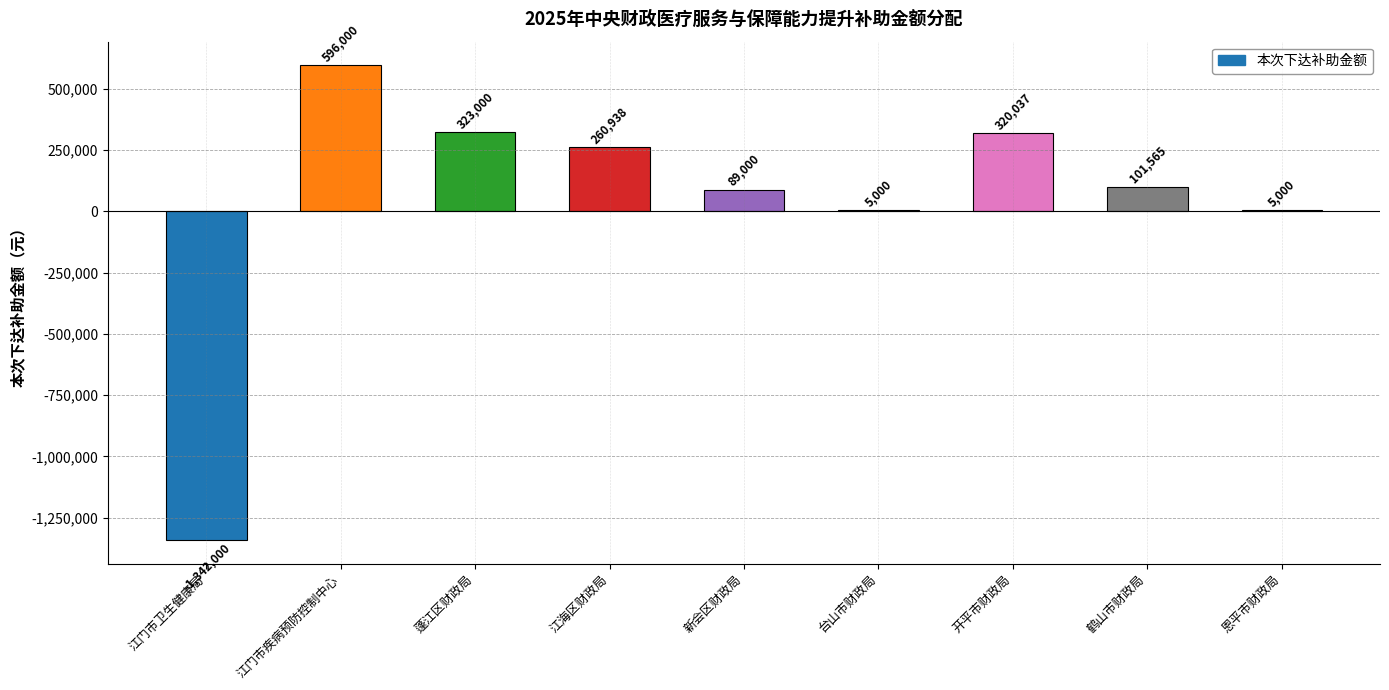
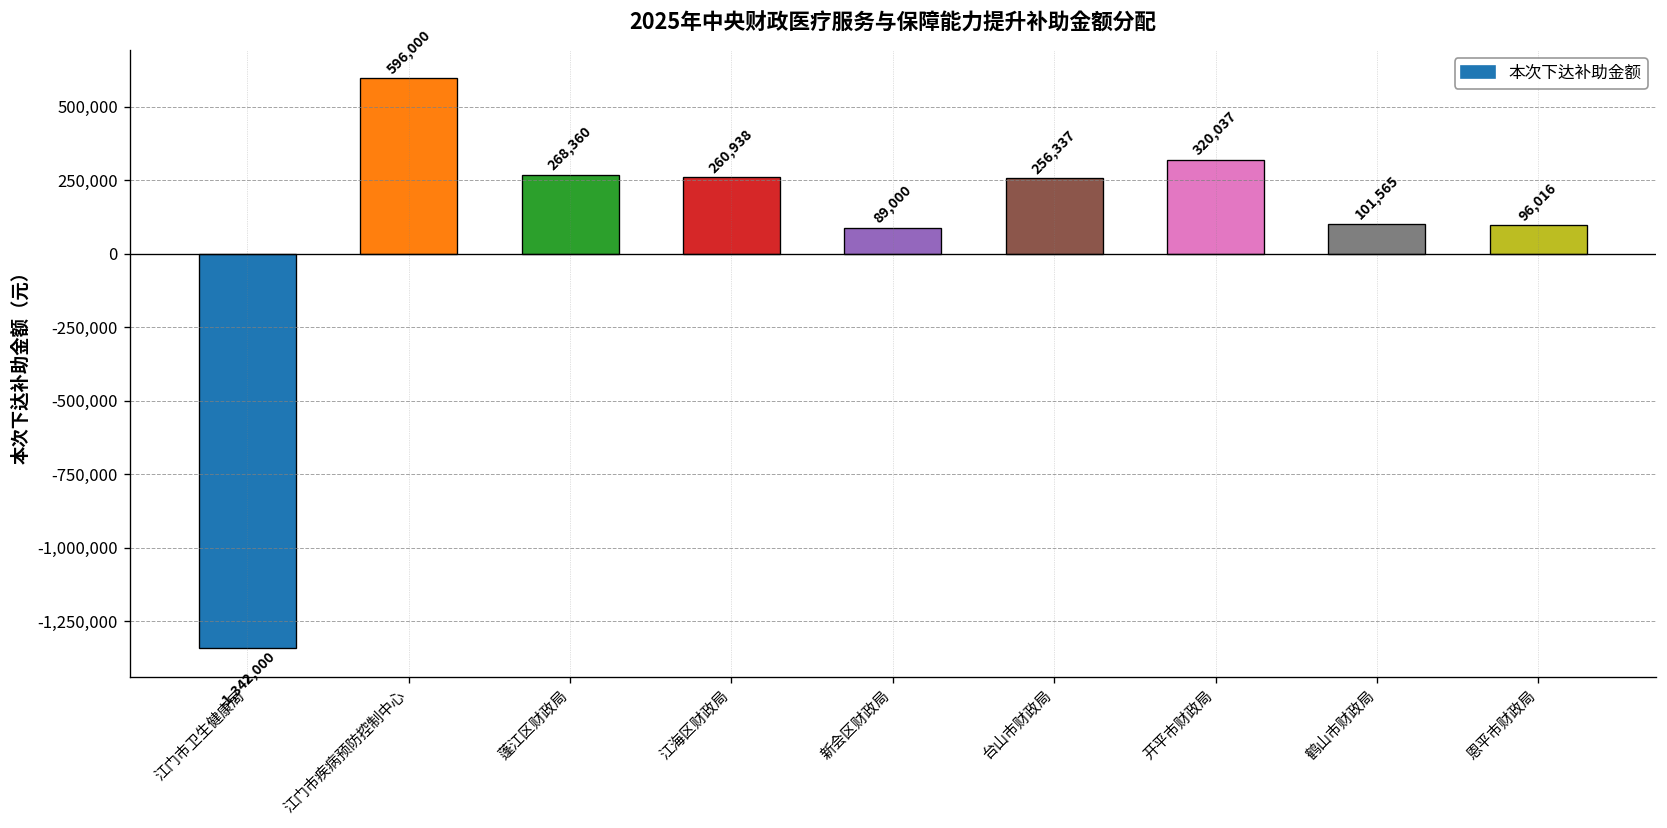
  {
    "江门市卫生健康局": "-1,342,000",
    "江门市疾病预防控制中心": "596,000",
-   "蓬江区财政局": "323,000",
+   "蓬江区财政局": "268,360",
    "江海区财政局": "260,938",
    "新会区财政局": "89,000",
-   "台山市财政局": "5,000",
+   "台山市财政局": "256,337",
    "开平市财政局": "320,037",
    "鹤山市财政局": "101,565",
-   "恩平市财政局": "5,000"
+   "恩平市财政局": "96,016"
  }
